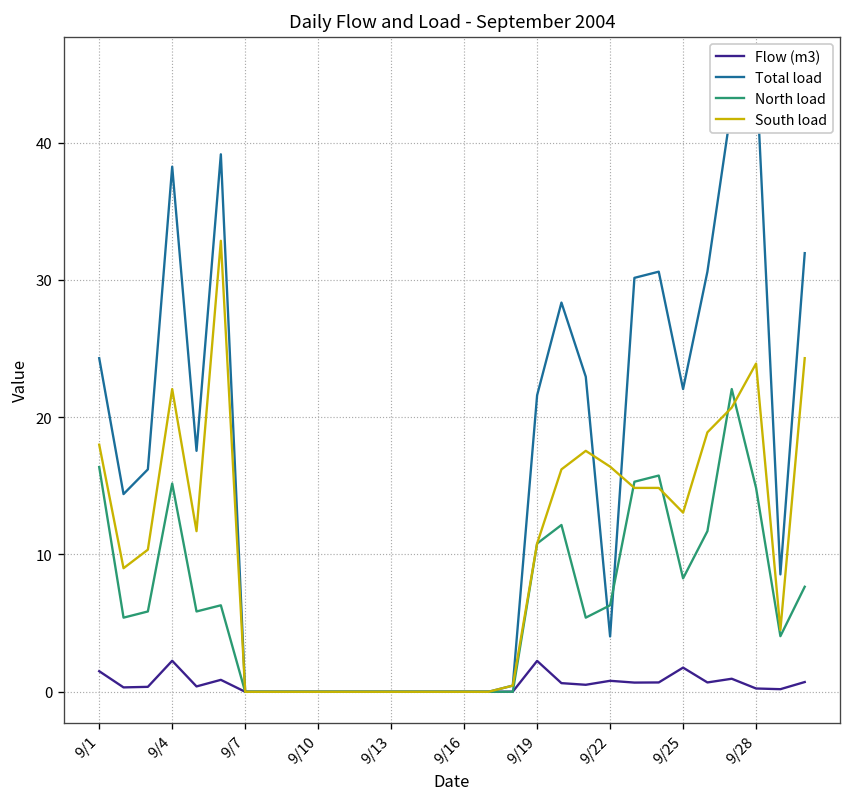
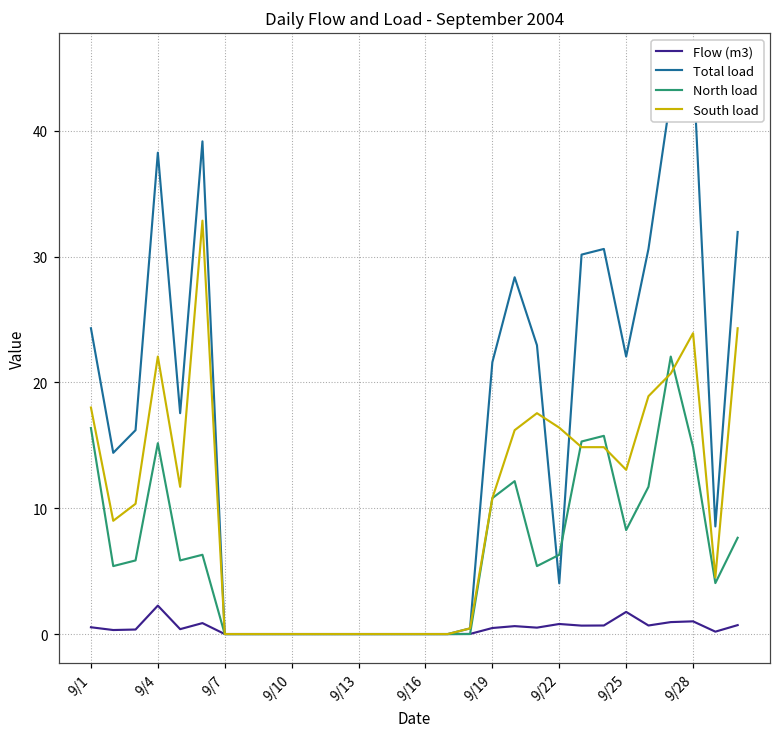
  {
    "Flow (m3)": {
-     "9/1": 1.5,
+     "9/1": 0.5,
      "9/4": 2.3,
-     "9/19": 2.3,
+     "9/19": 0.5,
      "9/22": 0.8,
      "9/25": 1.8,
-     "9/28": 0.2
+     "9/28": 1.0
    },
    "Total load": {
      "9/1": 24.3,
      "9/4": 38.2,
      "9/19": 21.6,
      "9/22": 4.0,
      "9/25": 22.0
    },
    "North load": {
      "9/1": 16.4,
      "9/4": 15.2,
      "9/22": 6.3,
      "9/25": 8.3,
      "9/28": 14.8
    },
    "South load": {
      "9/1": 18.0,
      "9/4": 22.0,
      "9/22": 16.4,
      "9/25": 13.0,
      "9/28": 23.9
    }
  }
